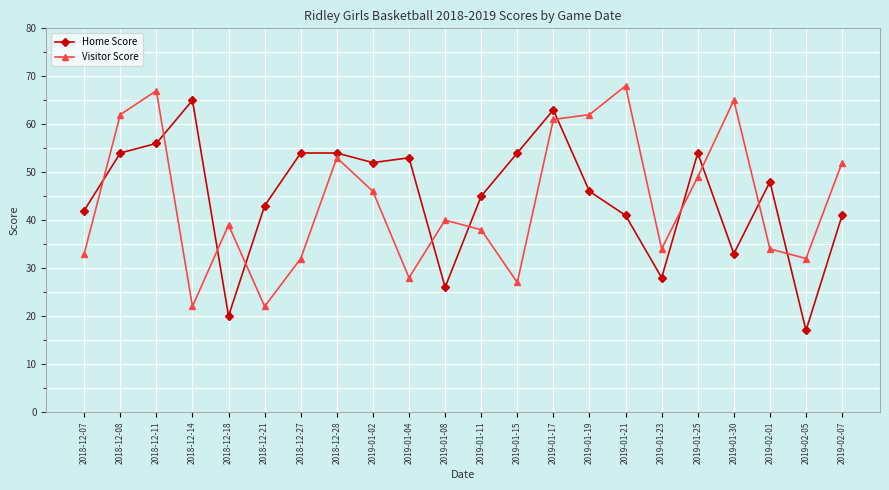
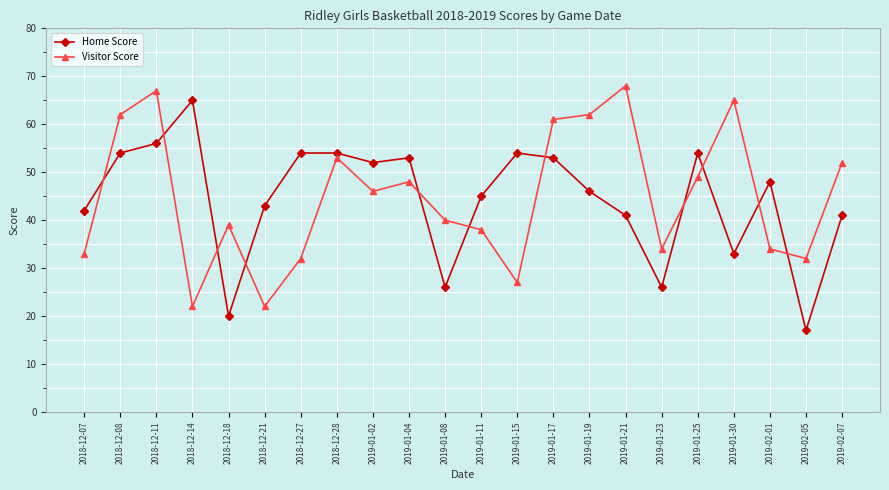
  {
    "Home Score": {
      "2018-12-07": 42,
      "2018-12-08": 54,
      "2018-12-11": 56,
      "2018-12-14": 65,
      "2018-12-18": 20,
      "2018-12-21": 43,
      "2018-12-27": 54,
      "2018-12-28": 54,
      "2019-01-02": 52,
      "2019-01-04": 53,
      "2019-01-08": 26,
      "2019-01-11": 45,
      "2019-01-15": 54,
-     "2019-01-17": 63,
+     "2019-01-17": 53,
      "2019-01-19": 46,
      "2019-01-21": 41,
-     "2019-01-23": 28,
+     "2019-01-23": 26,
      "2019-01-25": 54,
      "2019-01-30": 33,
      "2019-02-01": 48,
      "2019-02-05": 17,
      "2019-02-07": 41
    },
    "Visitor Score": {
      "2018-12-07": 33,
      "2018-12-08": 62,
      "2018-12-11": 67,
      "2018-12-14": 22,
      "2018-12-18": 39,
      "2018-12-21": 22,
      "2018-12-27": 32,
      "2018-12-28": 53,
      "2019-01-02": 46,
-     "2019-01-04": 28,
+     "2019-01-04": 48,
      "2019-01-08": 40,
      "2019-01-11": 38,
      "2019-01-15": 27,
      "2019-01-17": 61,
      "2019-01-19": 62,
      "2019-01-21": 68,
      "2019-01-23": 34,
      "2019-01-25": 49,
      "2019-01-30": 65,
      "2019-02-01": 34,
      "2019-02-05": 32,
      "2019-02-07": 52
    }
  }
